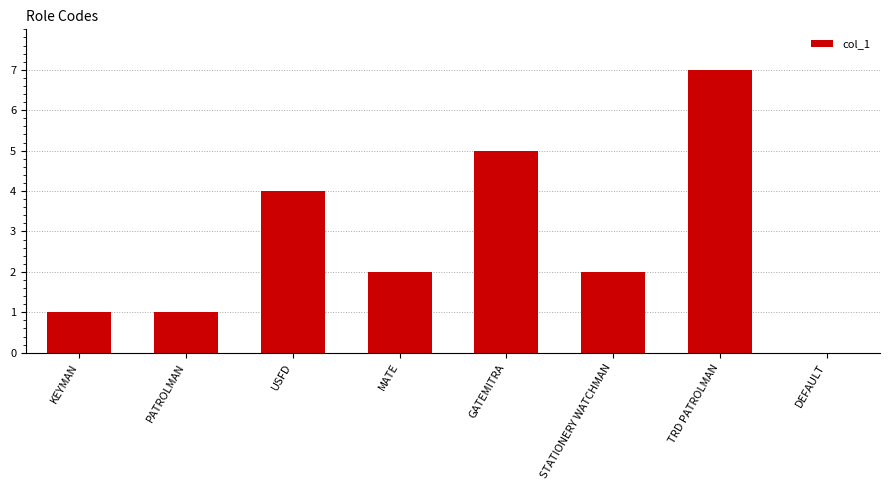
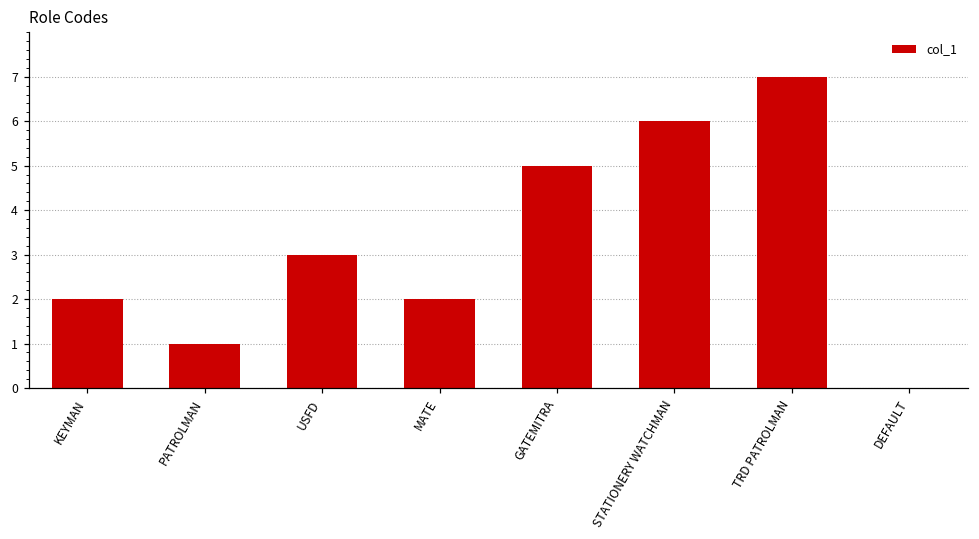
  {
-   "KEYMAN": 1,
+   "KEYMAN": 2,
    "PATROLMAN": 1,
-   "USFD": 4,
+   "USFD": 3,
    "MATE": 2,
    "GATEMITRA": 5,
-   "STATIONERY WATCHMAN": 2,
+   "STATIONERY WATCHMAN": 6,
    "TRD PATROLMAN": 7,
    "DEFAULT": 0
  }
